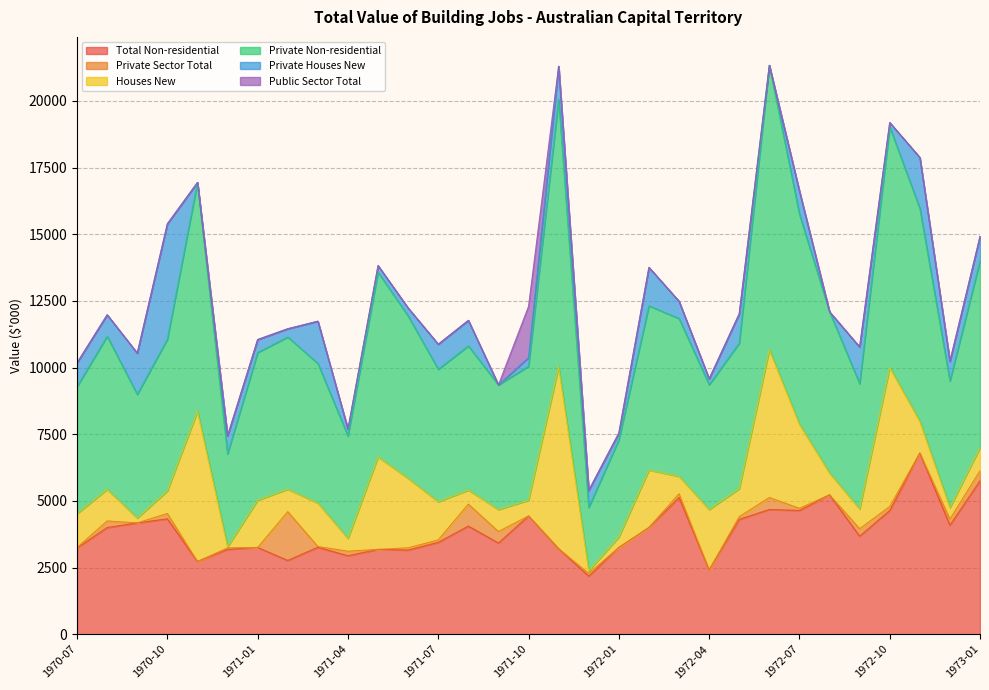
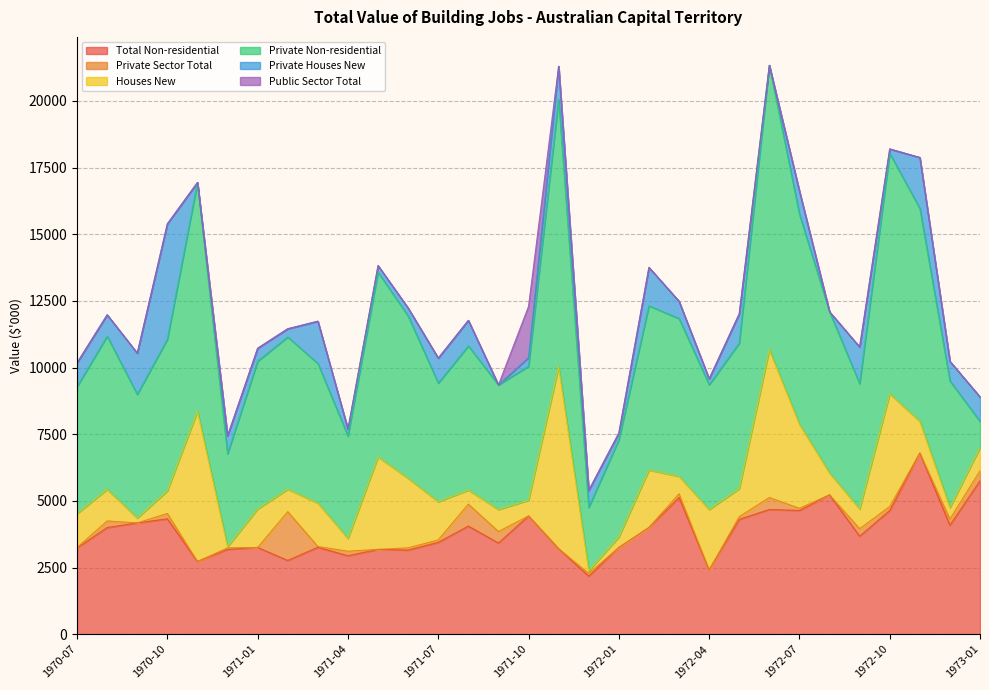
  {
    "Houses New": {
      "1970-07": 1300,
      "1970-10": 800,
-     "1971-01": 1800,
+     "1971-01": 1400,
      "1971-04": 500,
      "1971-07": 1400,
      "1971-10": 600,
      "1972-01": 400,
      "1972-04": 2300,
      "1972-07": 3200,
-     "1972-10": 5200,
+     "1972-10": 4200,
      "1973-01": 900
    },
    "Private Non-residential": {
      "1970-07": 4800,
      "1970-10": 5700,
      "1971-01": 5500,
      "1971-04": 3800,
-     "1971-07": 5000,
+     "1971-07": 4400,
      "1971-10": 5000,
      "1972-01": 3600,
      "1972-04": 4700,
      "1972-07": 7900,
      "1972-10": 9000,
-     "1973-01": 7000
+     "1973-01": 1000
    },
    "Private Houses New": {
      "1971-10": 300
    },
    "Public Sector Total": {
      "1971-10": 1900
    }
  }
